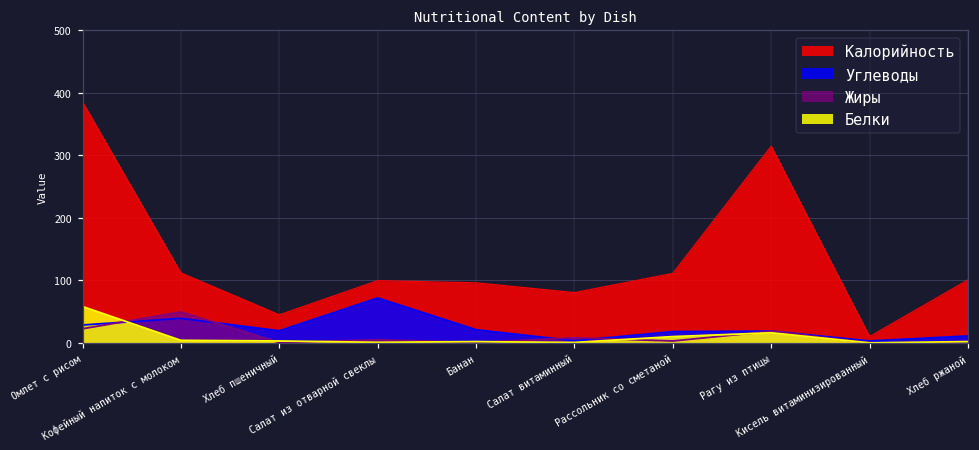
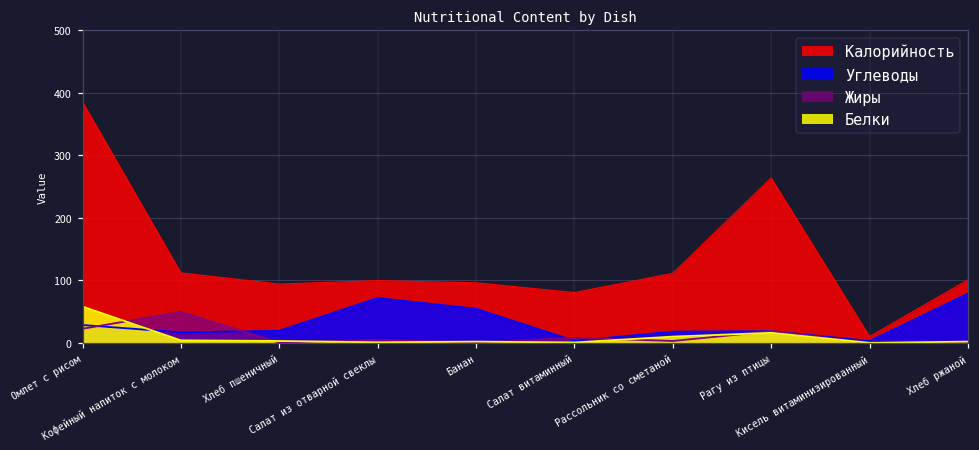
  {
    "Калорийность": {
      "Омлет с рисом": 390,
      "Кофейный напиток с молоком": 110,
-     "Хлеб пшеничный": 40,
+     "Хлеб пшеничный": 90,
      "Салат из отварной свеклы": 100,
      "Банан": 100,
      "Салат витаминный": 80,
      "Рассольник со сметаной": 110,
-     "Рагу из птицы": 310,
+     "Рагу из птицы": 260,
      "Кисель витаминизированный": 10,
      "Хлеб ржаной": 100
    },
    "Углеводы": {
      "Омлет с рисом": 30,
-     "Кофейный напиток с молоком": 40,
+     "Кофейный напиток с молоком": 20,
      "Хлеб пшеничный": 20,
      "Салат из отварной свеклы": 70,
-     "Банан": 20,
+     "Банан": 50,
      "Рассольник со сметаной": 20,
-     "Хлеб ржаной": 10
+     "Хлеб ржаной": 80
    },
    "Жиры": {
      "Омлет с рисом": 20,
      "Кофейный напиток с молоком": 50,
      "Салат витаминный": 10,
      "Рассольник со сметаной": 0
    },
    "Белки": {
      "Омлет с рисом": 60,
      "Кофейный напиток с молоком": 0,
      "Рассольник со сметаной": 10
    }
  }
